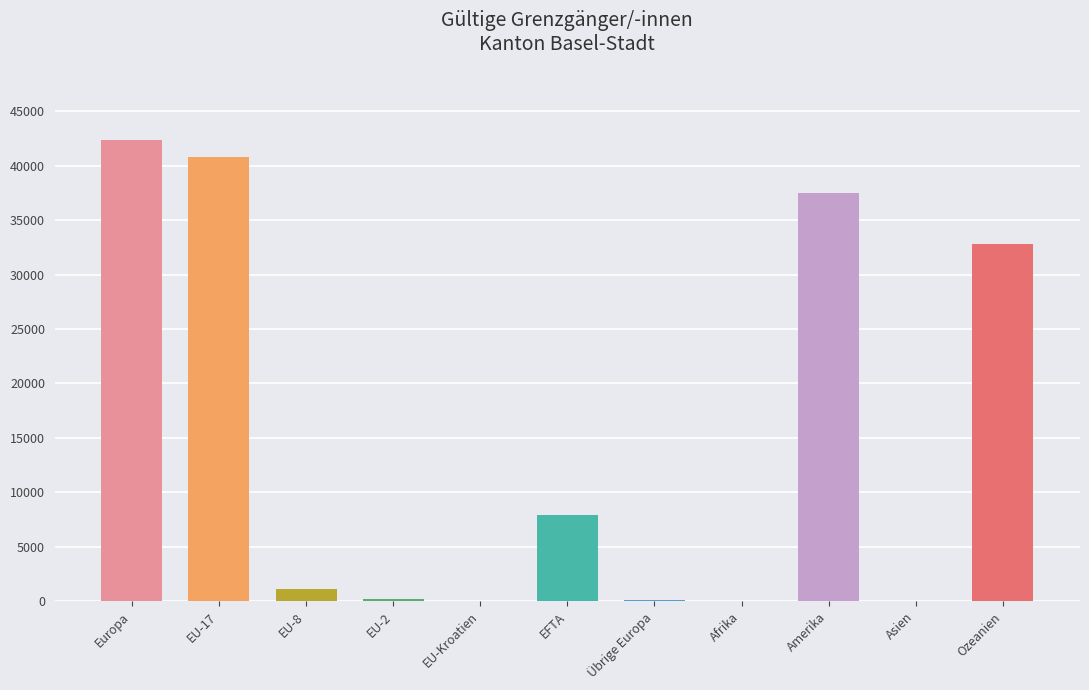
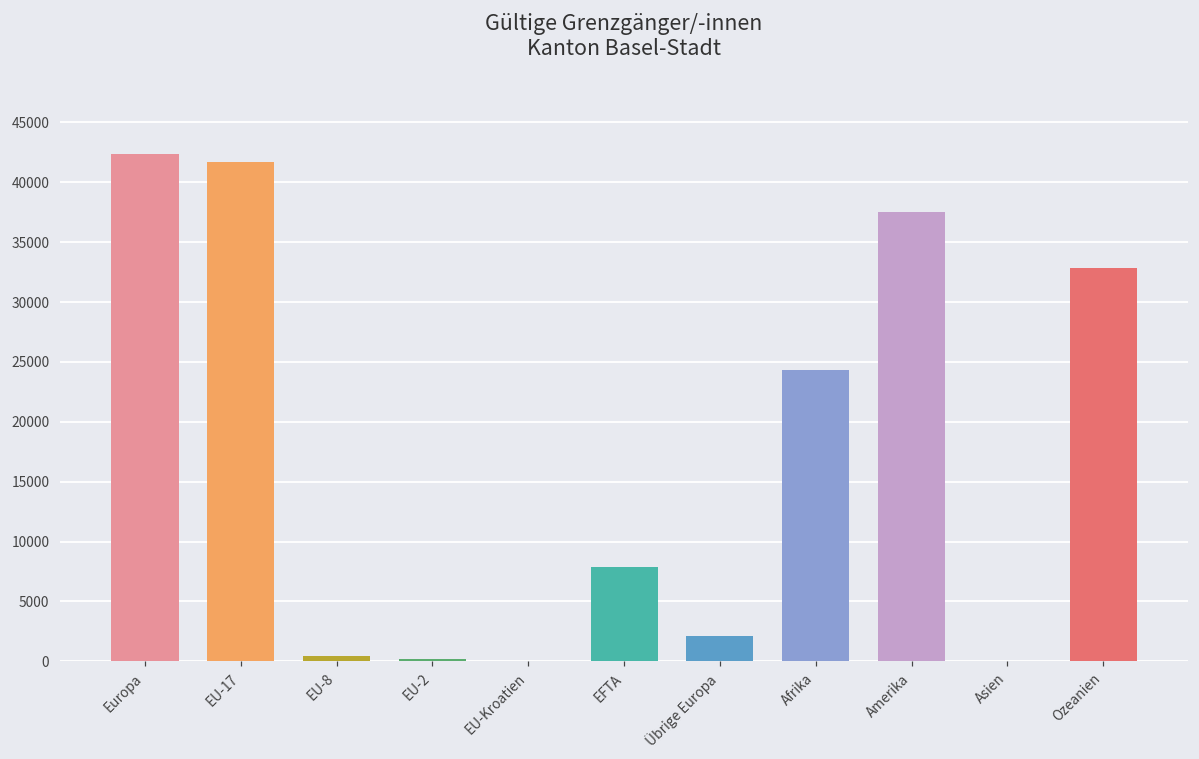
  {
    "Europa": 42300,
-   "EU-17": 40800,
-   "EU-8": 1100,
+   "EU-17": 41700,
+   "EU-8": 400,
    "EFTA": 7900,
-   "Übrige Europa": 100,
-   "Afrika": 0,
+   "Übrige Europa": 2100,
+   "Afrika": 24300,
    "Amerika": 37500,
    "Ozeanien": 32900
  }
